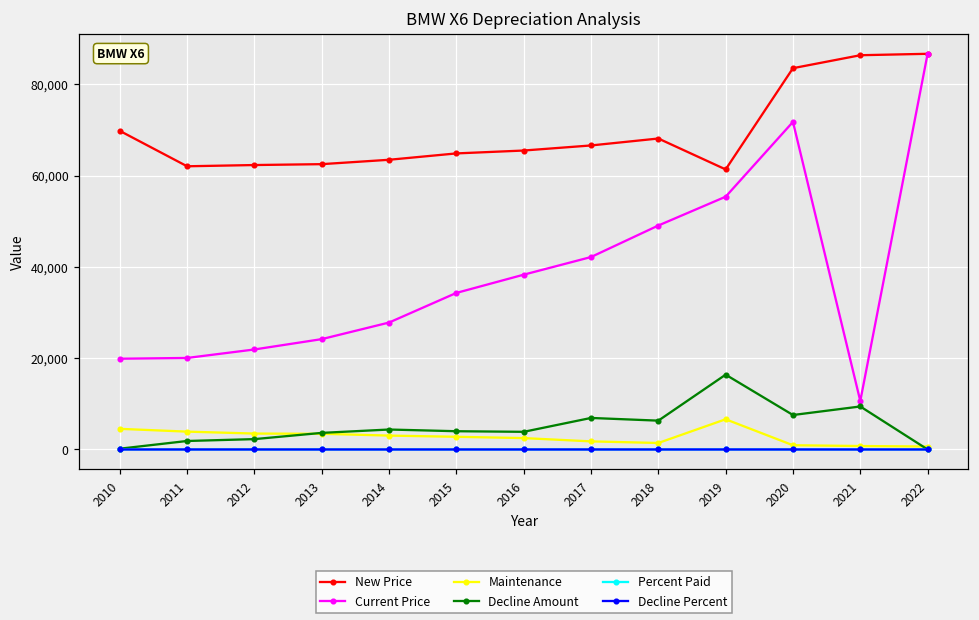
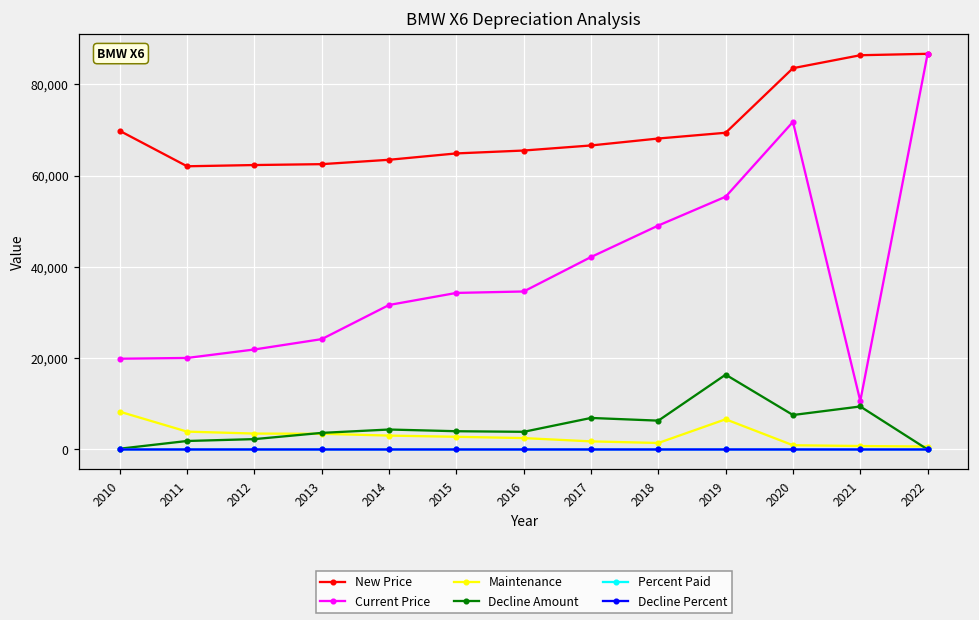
  {
    "New Price": {
      "2010": "70,000",
      "2011": "62,000",
      "2012": "62,000",
      "2013": "62,000",
      "2014": "63,000",
      "2015": "65,000",
      "2016": "65,000",
      "2017": "67,000",
      "2018": "68,000",
-     "2019": "61,000",
+     "2019": "69,000",
      "2020": "84,000",
      "2021": "86,000"
    },
    "Current Price": {
      "2010": "20,000",
      "2011": "20,000",
      "2012": "22,000",
      "2013": "24,000",
-     "2014": "28,000",
+     "2014": "32,000",
      "2015": "34,000",
-     "2016": "38,000",
+     "2016": "35,000",
      "2017": "42,000",
      "2018": "49,000",
      "2019": "55,000",
      "2020": "72,000",
      "2021": "11,000"
    },
    "Maintenance": {
-     "2010": "5,000",
+     "2010": "8,000",
      "2011": "4,000",
      "2012": "3,000",
      "2014": "3,000",
      "2015": "3,000",
      "2016": "2,000",
      "2017": "2,000",
      "2018": "1,000",
      "2019": "7,000",
      "2020": "1,000",
      "2021": "1,000",
      "2022": "1,000"
    },
    "Decline Amount": {
      "2011": "2,000",
      "2012": "2,000",
      "2014": "4,000",
      "2015": "4,000",
      "2016": "4,000",
      "2017": "7,000",
      "2018": "6,000",
      "2019": "16,000",
      "2020": "8,000",
      "2021": "9,000"
    },
    "Decline Percent": {
      "2011": "0",
      "2012": "0",
      "2013": "0",
      "2014": "0",
      "2015": "0",
      "2016": "0",
      "2017": "0",
      "2018": "0",
      "2019": "0",
      "2020": "0",
      "2021": "0"
    }
  }
